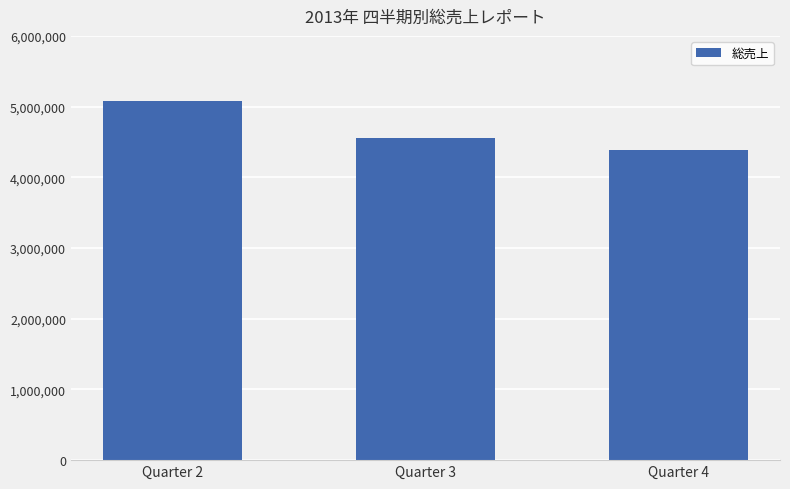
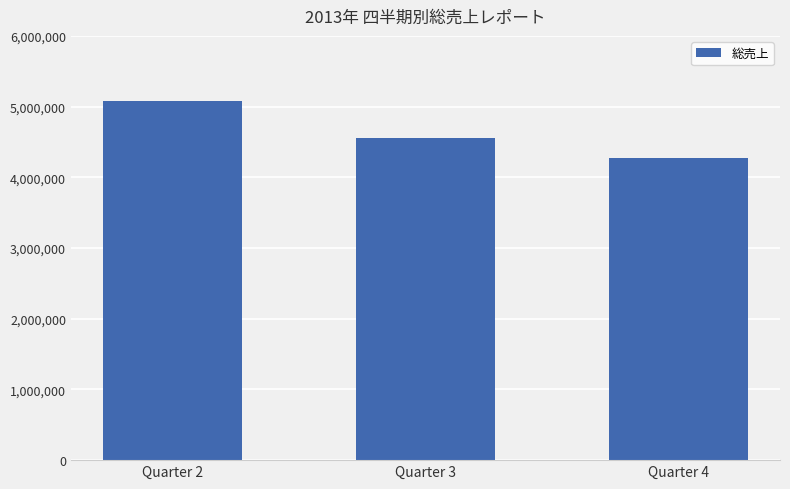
  {
    "Quarter 2": "5,100,000",
    "Quarter 3": "4,600,000",
-   "Quarter 4": "4,400,000"
+   "Quarter 4": "4,300,000"
  }
